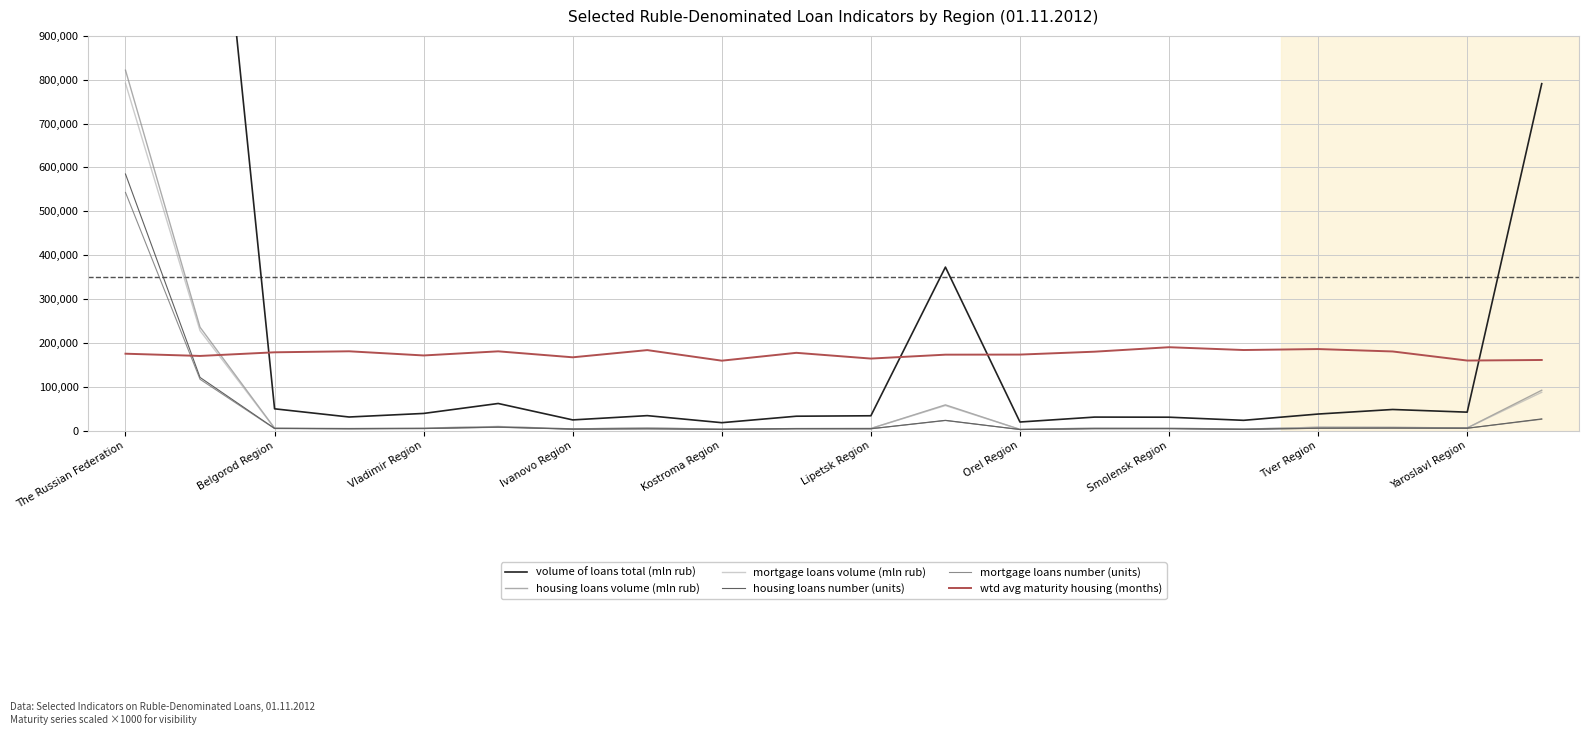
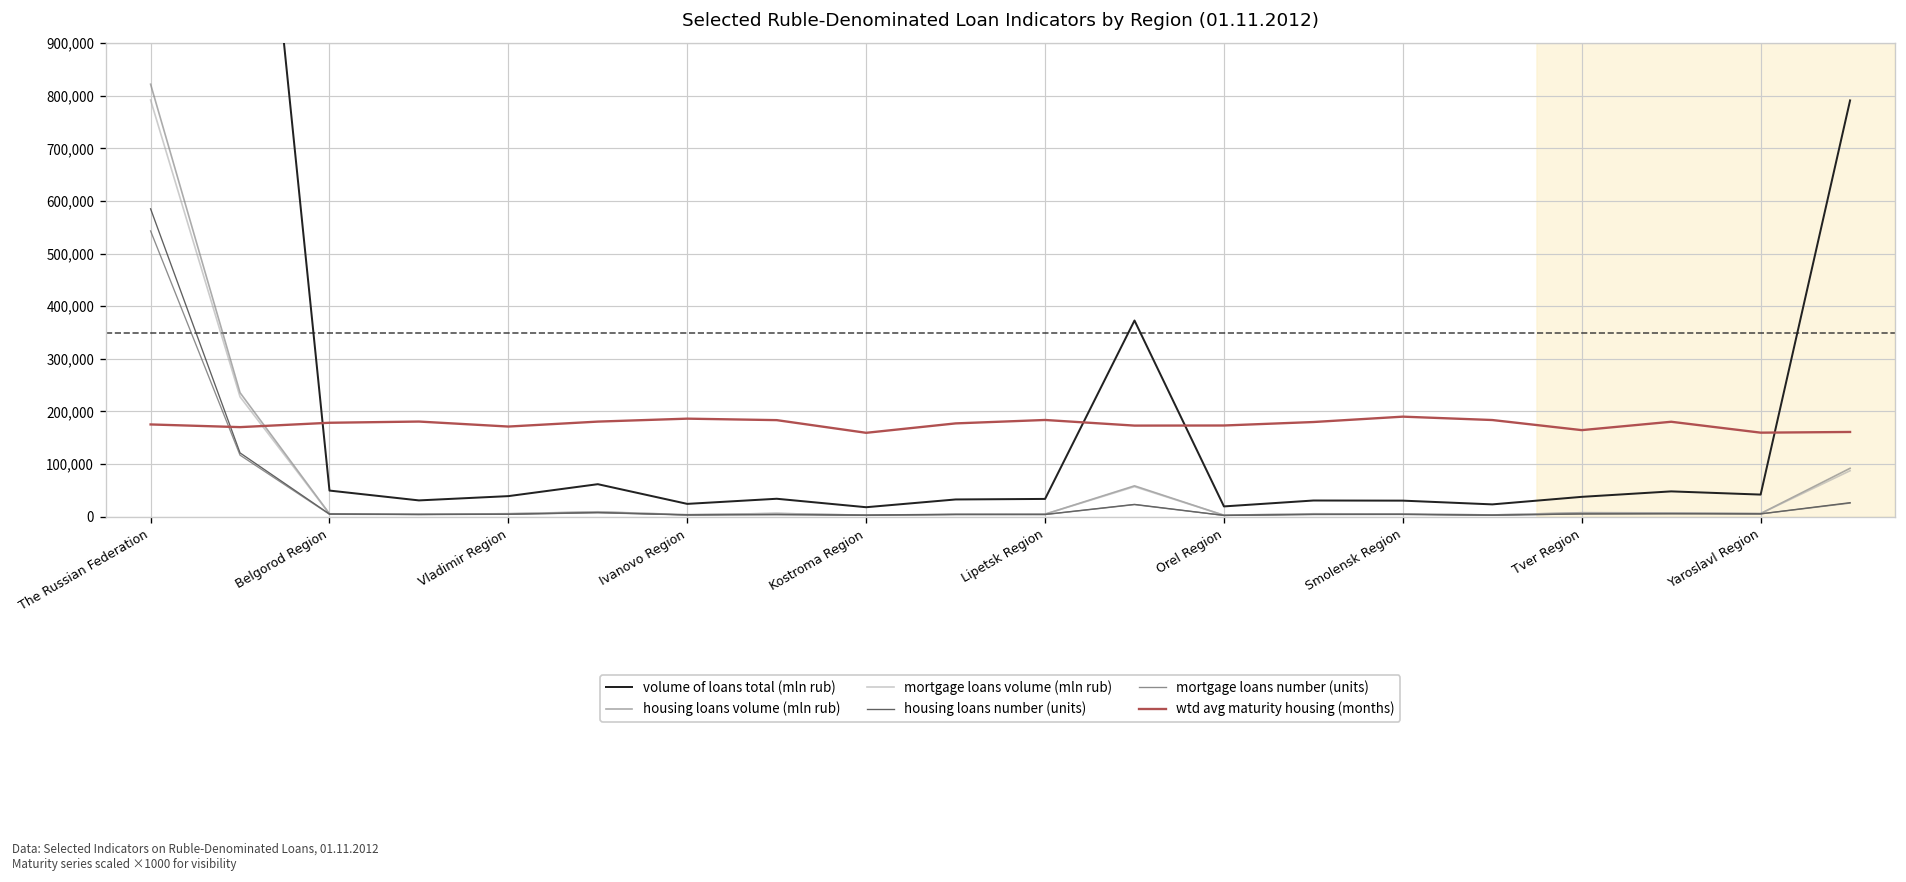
  {
    "wtd avg maturity housing (months)": {
      "The Russian Federation": "180,000",
      "Belgorod Region": "180,000",
      "Vladimir Region": "170,000",
-     "Ivanovo Region": "170,000",
+     "Ivanovo Region": "190,000",
      "Kostroma Region": "160,000",
-     "Lipetsk Region": "160,000",
+     "Lipetsk Region": "180,000",
      "Orel Region": "170,000",
      "Smolensk Region": "190,000",
-     "Tver Region": "190,000",
+     "Tver Region": "160,000",
      "Yaroslavl Region": "160,000"
    }
  }
